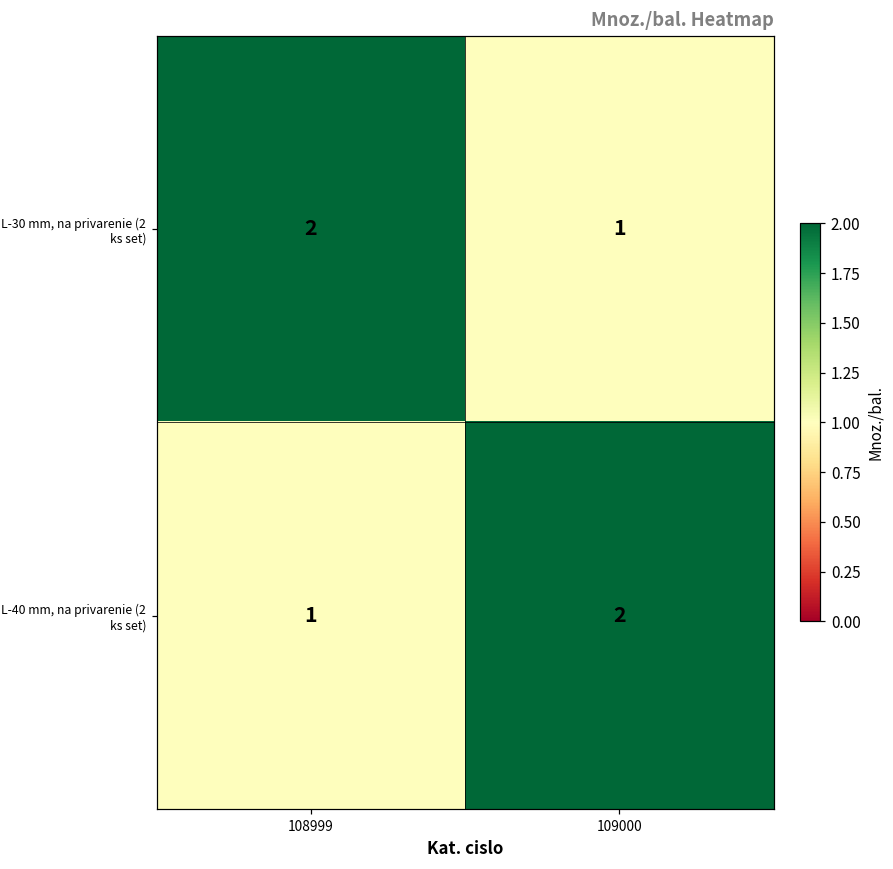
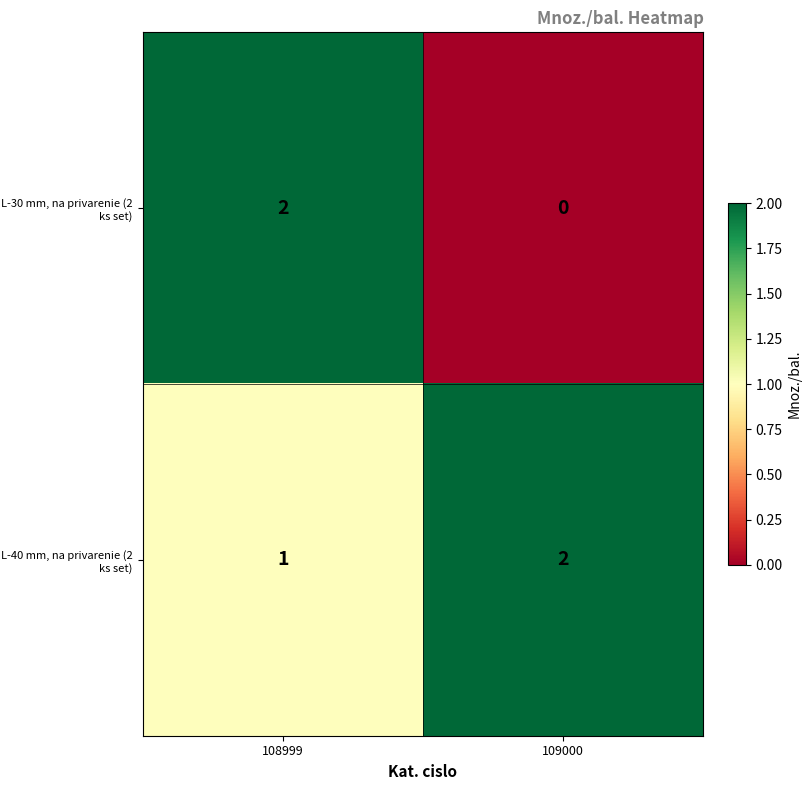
  {
    "L-30 mm, na privarenie (2 ks set)": {
      "108999": 2,
-     "109000": 1
+     "109000": 0
    },
    "L-40 mm, na privarenie (2 ks set)": {
      "108999": 1,
      "109000": 2
    }
  }
